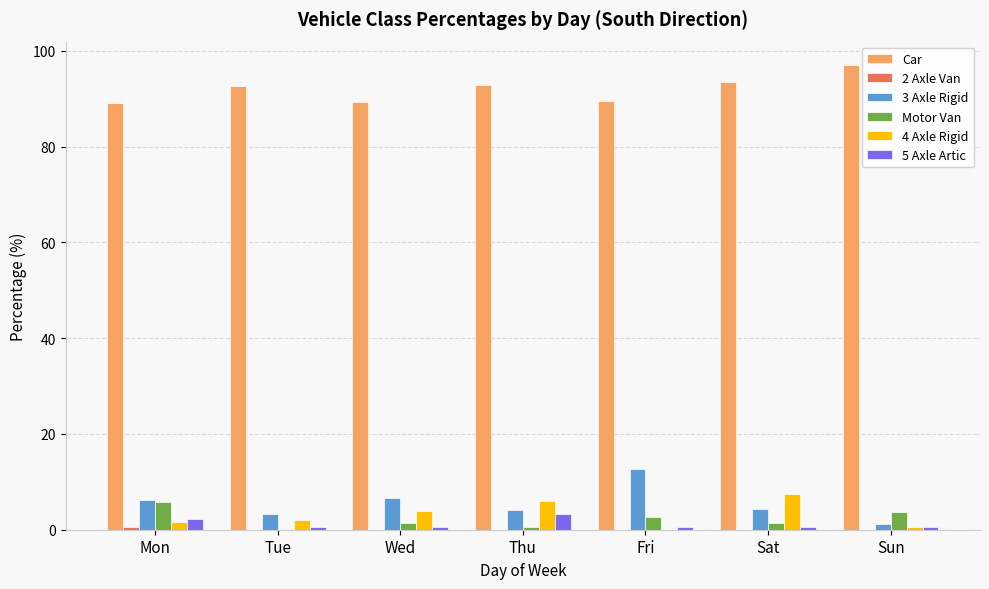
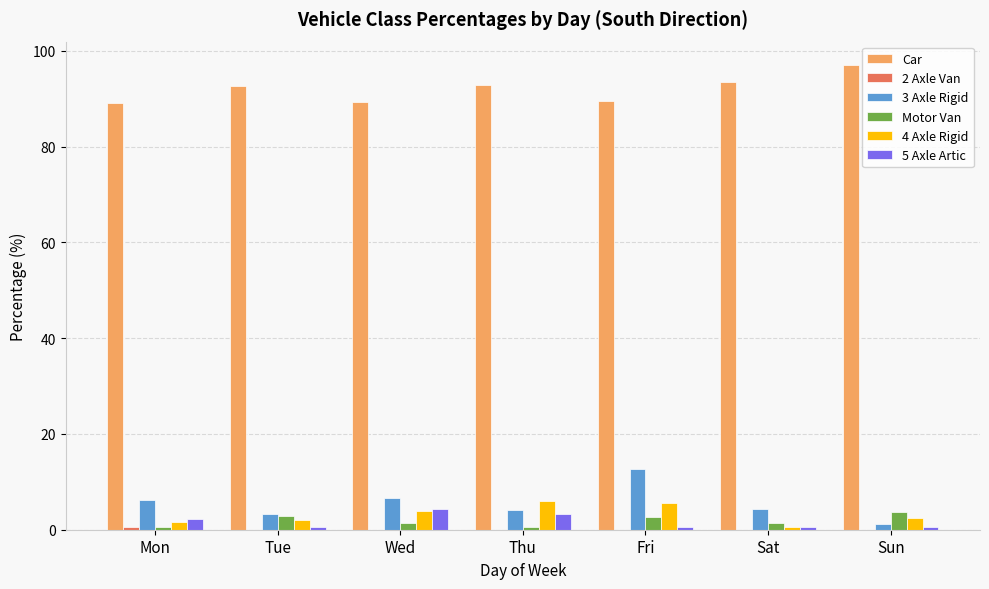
  {
    "3 Axle Rigid": {
      "Mon": 6,
      "Tue": 3,
      "Wed": 7,
      "Thu": 4,
      "Fri": 13,
      "Sat": 4,
      "Sun": 1
    },
    "Motor Van": {
-     "Mon": 6,
-     "Tue": 0,
+     "Mon": 1,
+     "Tue": 3,
      "Wed": 2,
      "Fri": 3,
      "Sat": 2,
      "Sun": 4
    },
    "4 Axle Rigid": {
      "Mon": 2,
      "Tue": 2,
      "Wed": 4,
      "Thu": 6,
-     "Fri": 0,
-     "Sat": 7,
-     "Sun": 1
+     "Fri": 6,
+     "Sat": 1,
+     "Sun": 3
    },
    "5 Axle Artic": {
      "Mon": 2,
-     "Wed": 1,
+     "Wed": 4,
      "Thu": 3,
      "Sun": 1
    }
  }
